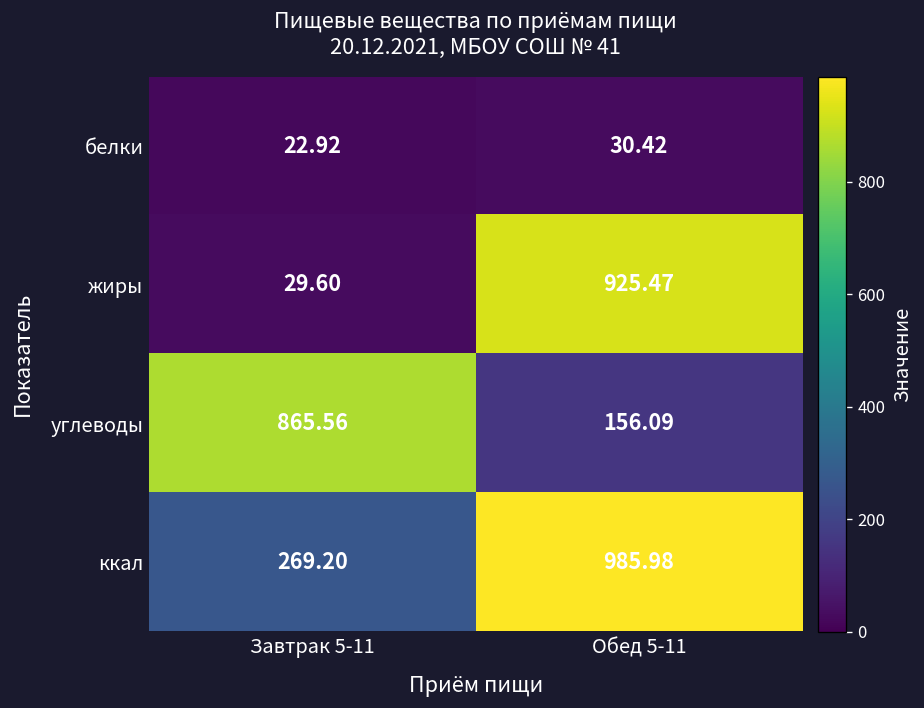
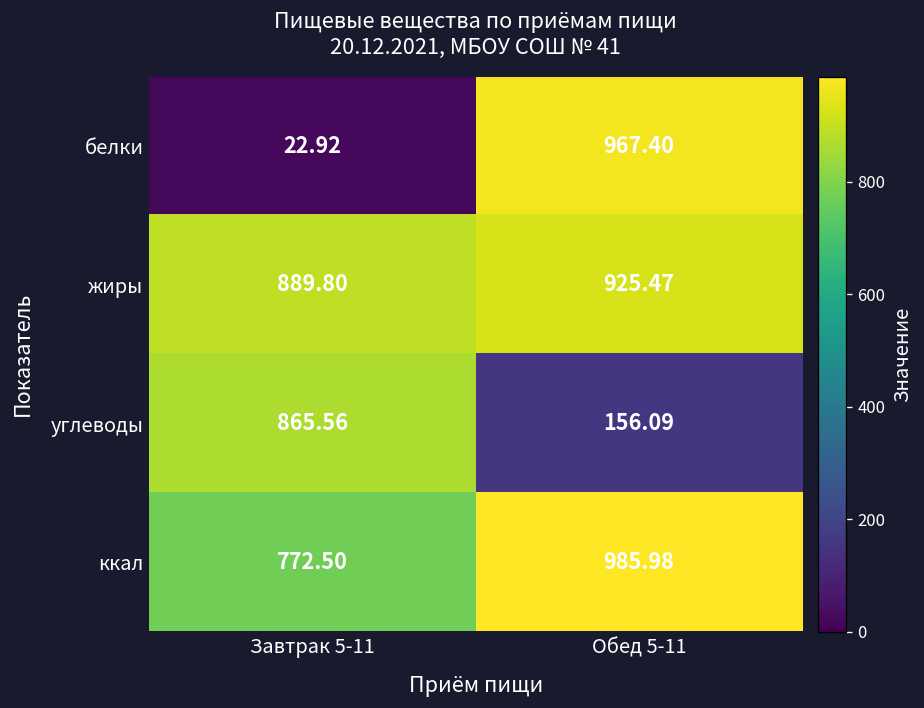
  {
    "белки": {
      "Завтрак 5-11": 22.92,
-     "Обед 5-11": 30.42
+     "Обед 5-11": 967.40
    },
    "жиры": {
-     "Завтрак 5-11": 29.60,
+     "Завтрак 5-11": 889.80,
      "Обед 5-11": 925.47
    },
    "углеводы": {
      "Завтрак 5-11": 865.56,
      "Обед 5-11": 156.09
    },
    "ккал": {
-     "Завтрак 5-11": 269.20,
+     "Завтрак 5-11": 772.50,
      "Обед 5-11": 985.98
    }
  }
